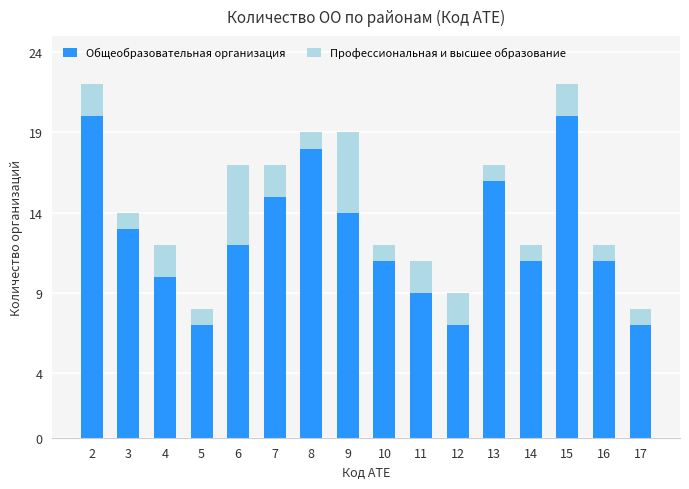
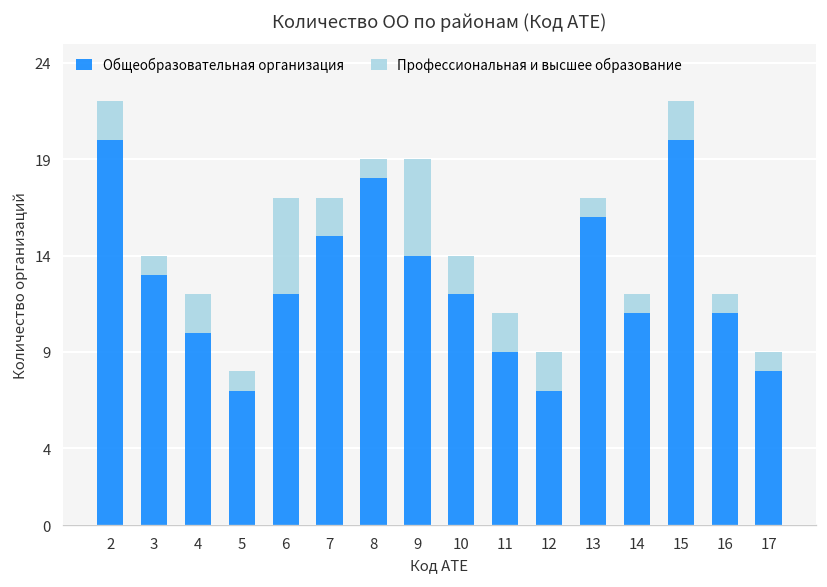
  {
    "Общеобразовательная организация": {
      "2": 20,
      "3": 13,
      "4": 10,
      "5": 7,
      "6": 12,
      "7": 15,
      "8": 18,
      "9": 14,
-     "10": 11,
+     "10": 12,
      "11": 9,
      "12": 7,
      "13": 16,
      "14": 11,
      "15": 20,
      "16": 11,
-     "17": 7
+     "17": 8
    },
    "Профессиональная и высшее образование": {
      "2": 2,
      "3": 1,
      "4": 2,
      "5": 1,
      "6": 5,
      "7": 2,
      "8": 1,
      "9": 5,
-     "10": 1,
+     "10": 2,
      "11": 2,
      "12": 2,
      "13": 1,
      "14": 1,
      "15": 2,
      "16": 1,
      "17": 1
    }
  }
